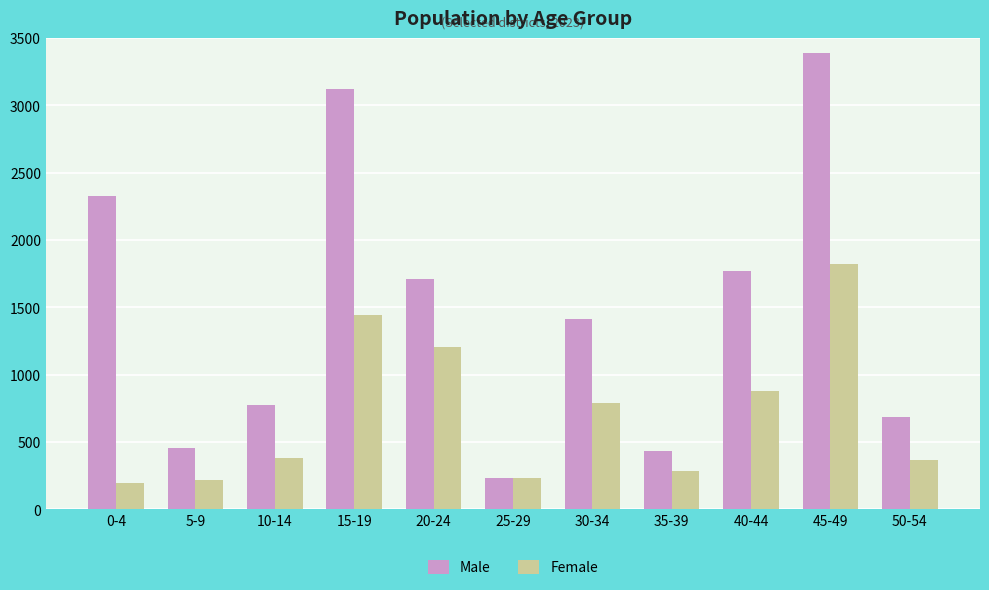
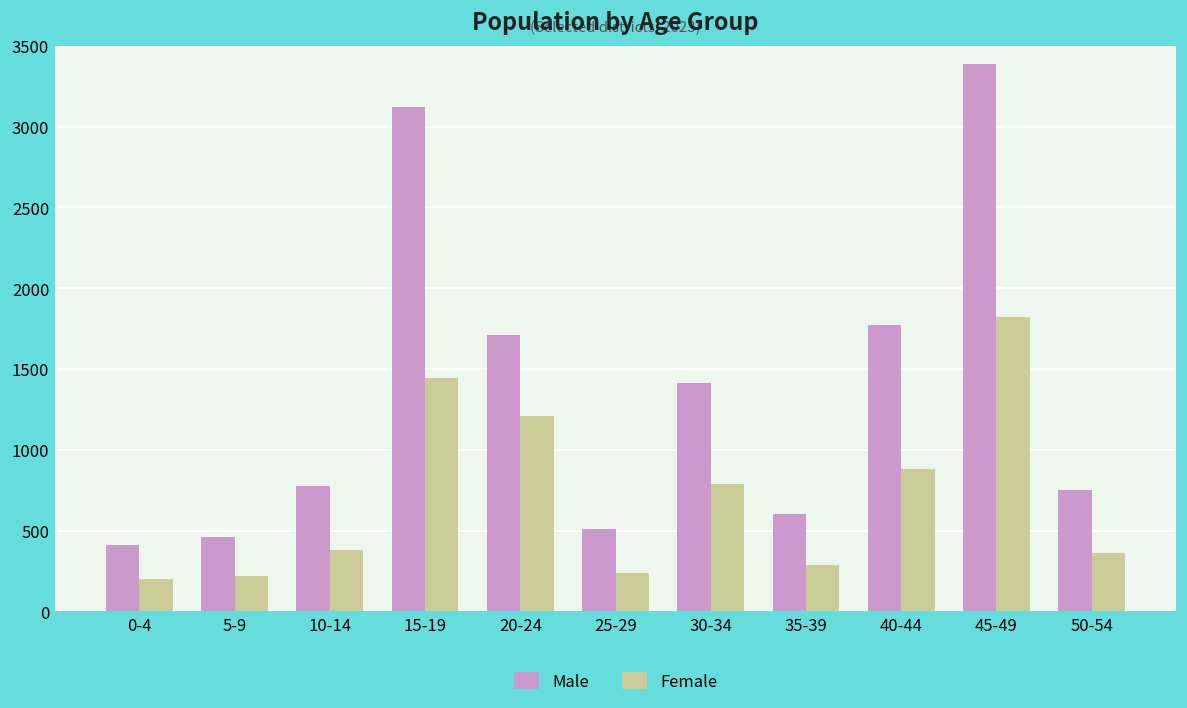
  {
    "Male": {
-     "0-4": 2320,
+     "0-4": 410,
      "5-9": 460,
      "10-14": 780,
      "15-19": 3120,
      "20-24": 1710,
-     "25-29": 230,
+     "25-29": 510,
      "30-34": 1420,
-     "35-39": 430,
+     "35-39": 600,
      "40-44": 1770,
      "45-49": 3390,
-     "50-54": 690
+     "50-54": 750
    },
    "Female": {
      "0-4": 200,
      "5-9": 220,
      "10-14": 380,
      "15-19": 1440,
      "20-24": 1210,
      "25-29": 240,
      "30-34": 790,
      "35-39": 290,
      "40-44": 880,
      "45-49": 1820,
      "50-54": 360
    }
  }
